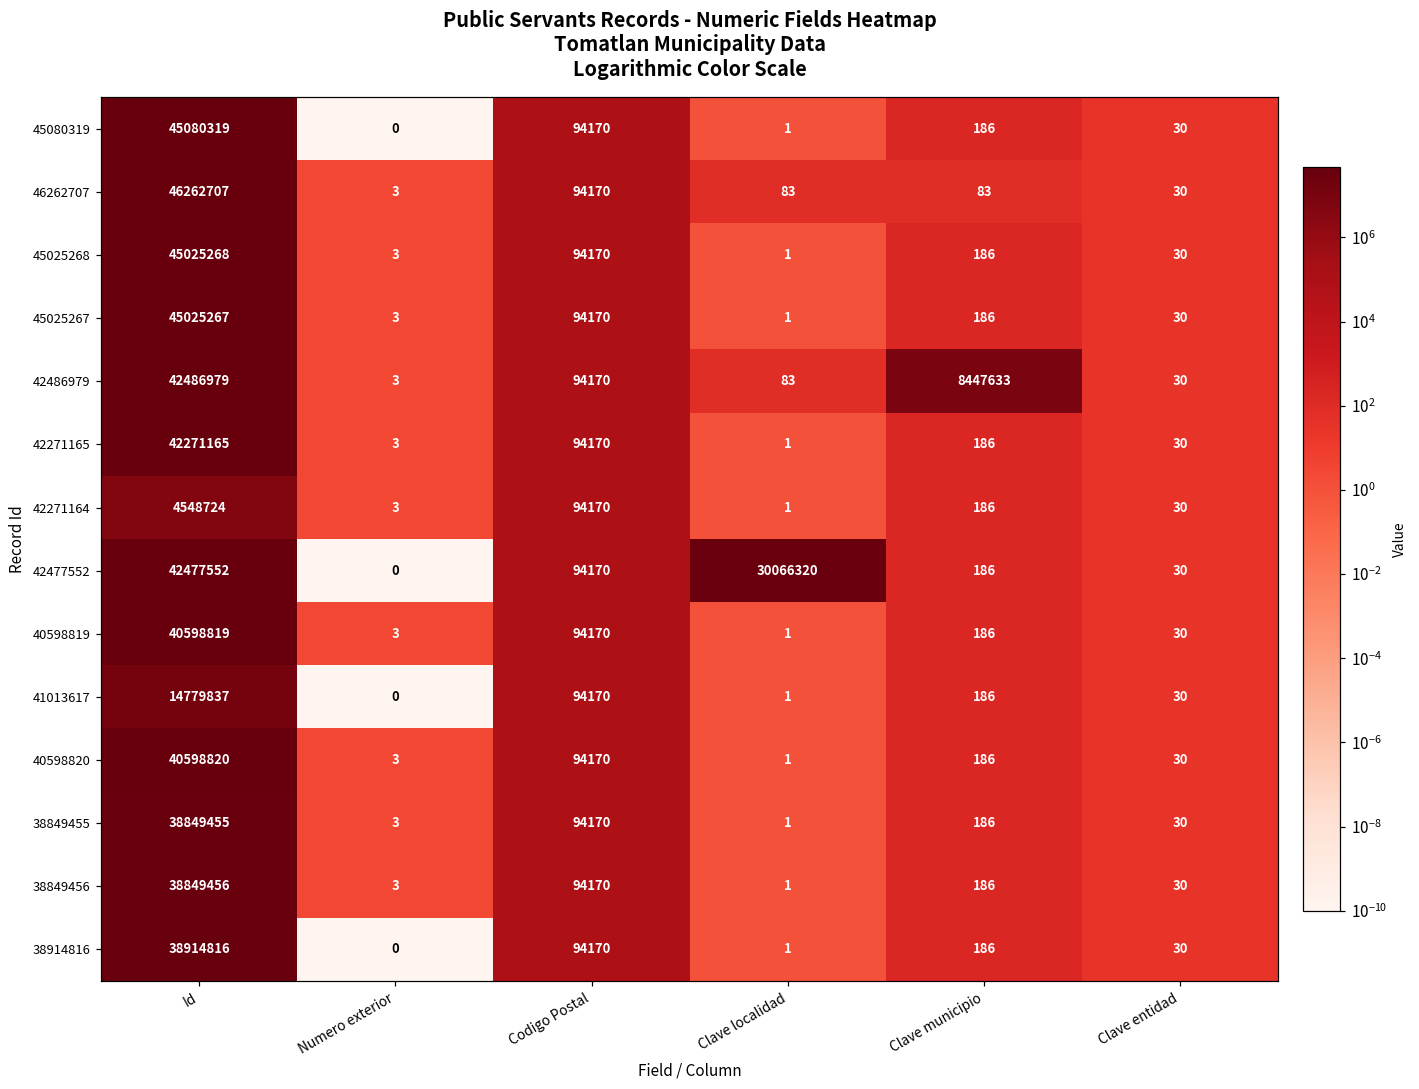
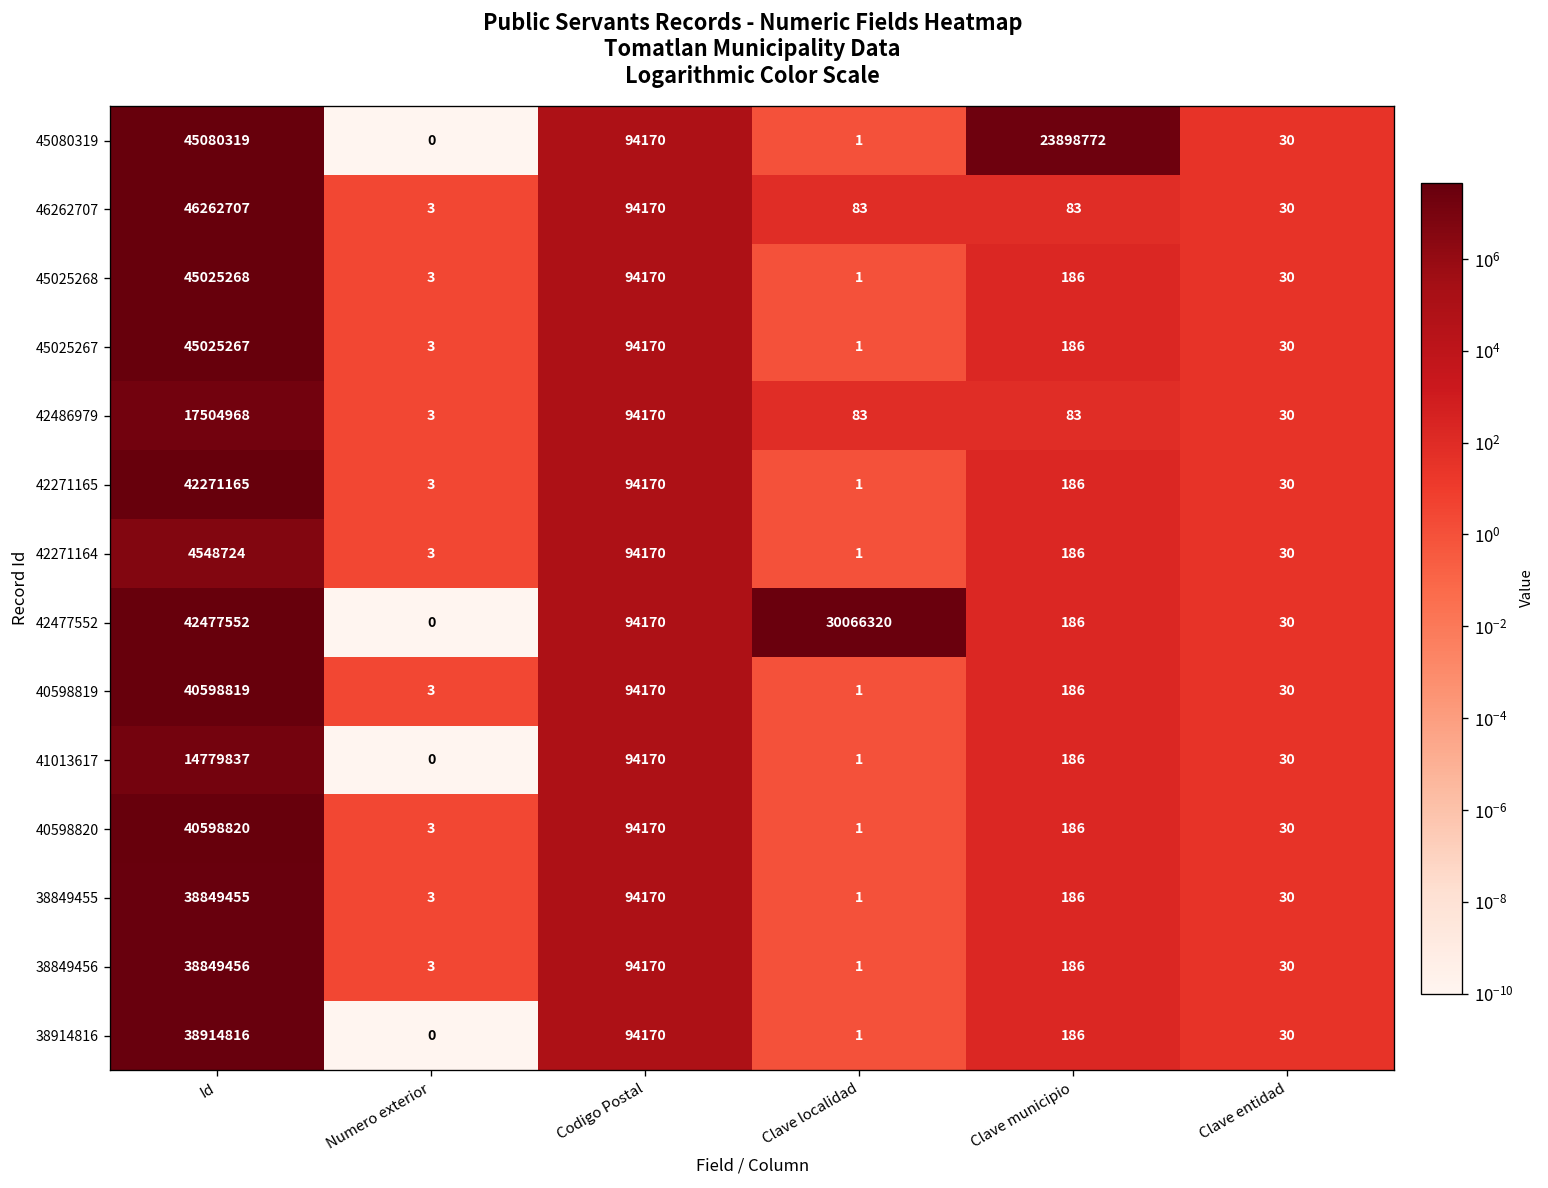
  {
    "45080319": {
      "Id": 45080319,
      "Numero exterior": 0,
      "Codigo Postal": 94170,
      "Clave localidad": 1,
-     "Clave municipio": 186,
+     "Clave municipio": 23898772,
      "Clave entidad": 30
    },
    "46262707": {
      "Id": 46262707,
      "Numero exterior": 3,
      "Codigo Postal": 94170,
      "Clave localidad": 83,
      "Clave municipio": 83,
      "Clave entidad": 30
    },
    "45025268": {
      "Id": 45025268,
      "Numero exterior": 3,
      "Codigo Postal": 94170,
      "Clave localidad": 1,
      "Clave municipio": 186,
      "Clave entidad": 30
    },
    "45025267": {
      "Id": 45025267,
      "Numero exterior": 3,
      "Codigo Postal": 94170,
      "Clave localidad": 1,
      "Clave municipio": 186,
      "Clave entidad": 30
    },
    "42486979": {
-     "Id": 42486979,
+     "Id": 17504968,
      "Numero exterior": 3,
      "Codigo Postal": 94170,
      "Clave localidad": 83,
-     "Clave municipio": 8447633,
+     "Clave municipio": 83,
      "Clave entidad": 30
    },
    "42271165": {
      "Id": 42271165,
      "Numero exterior": 3,
      "Codigo Postal": 94170,
      "Clave localidad": 1,
      "Clave municipio": 186,
      "Clave entidad": 30
    },
    "42271164": {
      "Id": 4548724,
      "Numero exterior": 3,
      "Codigo Postal": 94170,
      "Clave localidad": 1,
      "Clave municipio": 186,
      "Clave entidad": 30
    },
    "42477552": {
      "Id": 42477552,
      "Numero exterior": 0,
      "Codigo Postal": 94170,
      "Clave localidad": 30066320,
      "Clave municipio": 186,
      "Clave entidad": 30
    },
    "40598819": {
      "Id": 40598819,
      "Numero exterior": 3,
      "Codigo Postal": 94170,
      "Clave localidad": 1,
      "Clave municipio": 186,
      "Clave entidad": 30
    },
    "41013617": {
      "Id": 14779837,
      "Numero exterior": 0,
      "Codigo Postal": 94170,
      "Clave localidad": 1,
      "Clave municipio": 186,
      "Clave entidad": 30
    },
    "40598820": {
      "Id": 40598820,
      "Numero exterior": 3,
      "Codigo Postal": 94170,
      "Clave localidad": 1,
      "Clave municipio": 186,
      "Clave entidad": 30
    },
    "38849455": {
      "Id": 38849455,
      "Numero exterior": 3,
      "Codigo Postal": 94170,
      "Clave localidad": 1,
      "Clave municipio": 186,
      "Clave entidad": 30
    },
    "38849456": {
      "Id": 38849456,
      "Numero exterior": 3,
      "Codigo Postal": 94170,
      "Clave localidad": 1,
      "Clave municipio": 186,
      "Clave entidad": 30
    },
    "38914816": {
      "Id": 38914816,
      "Numero exterior": 0,
      "Codigo Postal": 94170,
      "Clave localidad": 1,
      "Clave municipio": 186,
      "Clave entidad": 30
    }
  }
